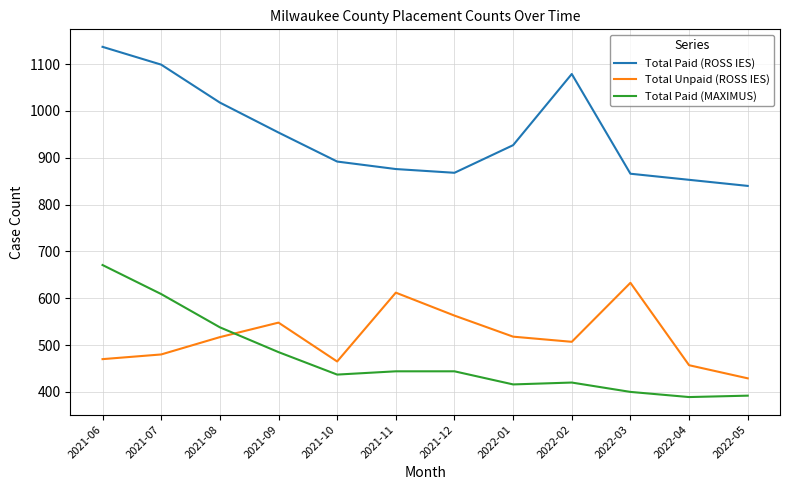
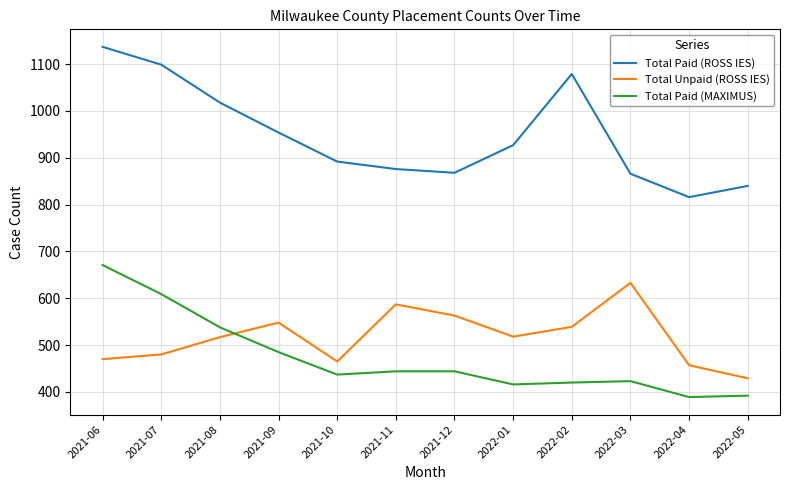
  {
    "Total Paid (ROSS IES)": {
      "2021-06": 1140,
      "2021-07": 1100,
      "2021-08": 1020,
      "2021-09": 950,
      "2021-10": 890,
      "2021-11": 880,
      "2021-12": 870,
      "2022-01": 930,
      "2022-02": 1080,
      "2022-03": 870,
-     "2022-04": 850,
+     "2022-04": 820,
      "2022-05": 840
    },
    "Total Unpaid (ROSS IES)": {
      "2021-06": 470,
      "2021-07": 480,
      "2021-08": 520,
      "2021-09": 550,
      "2021-10": 470,
-     "2021-11": 610,
+     "2021-11": 590,
      "2021-12": 560,
      "2022-01": 520,
-     "2022-02": 510,
+     "2022-02": 540,
      "2022-03": 630,
      "2022-04": 460,
      "2022-05": 430
    },
    "Total Paid (MAXIMUS)": {
      "2021-06": 670,
      "2021-07": 610,
      "2021-08": 540,
      "2021-09": 490,
      "2021-10": 440,
      "2021-11": 440,
      "2021-12": 440,
      "2022-01": 420,
      "2022-02": 420,
-     "2022-03": 400,
+     "2022-03": 420,
      "2022-04": 390,
      "2022-05": 390
    }
  }
